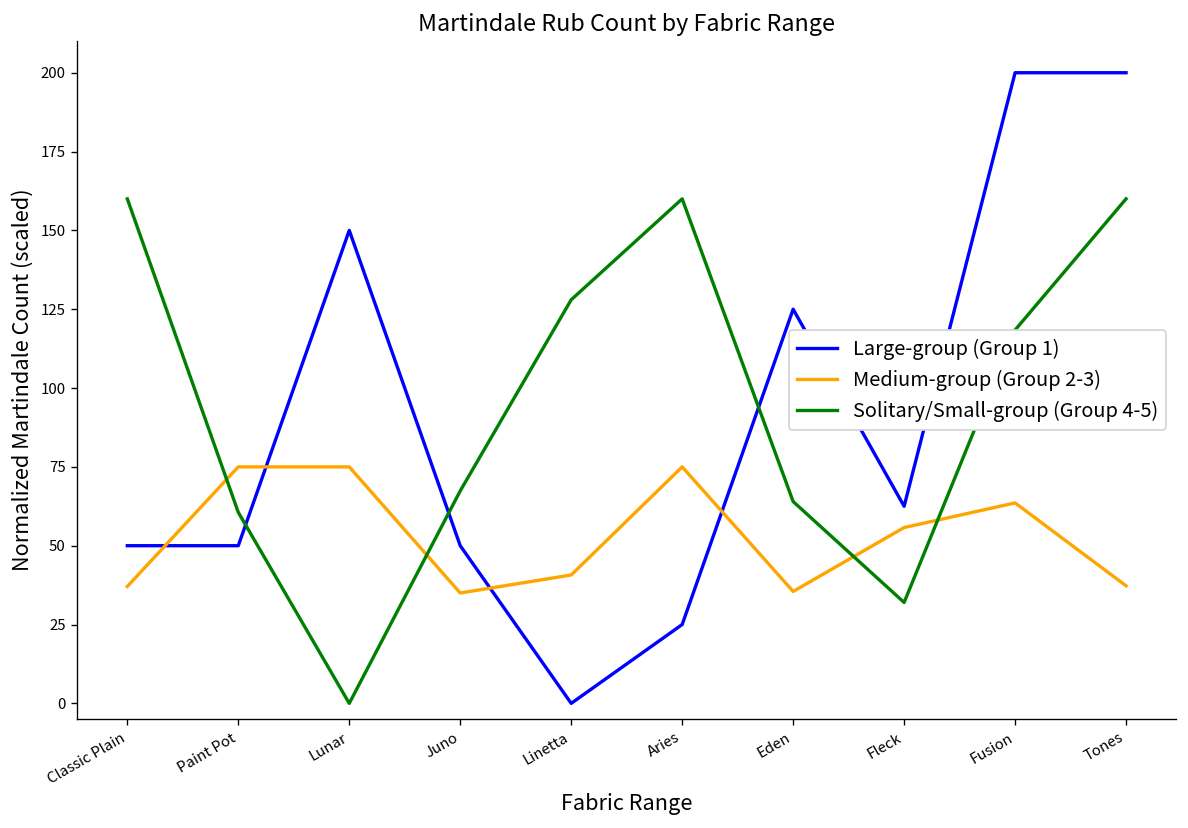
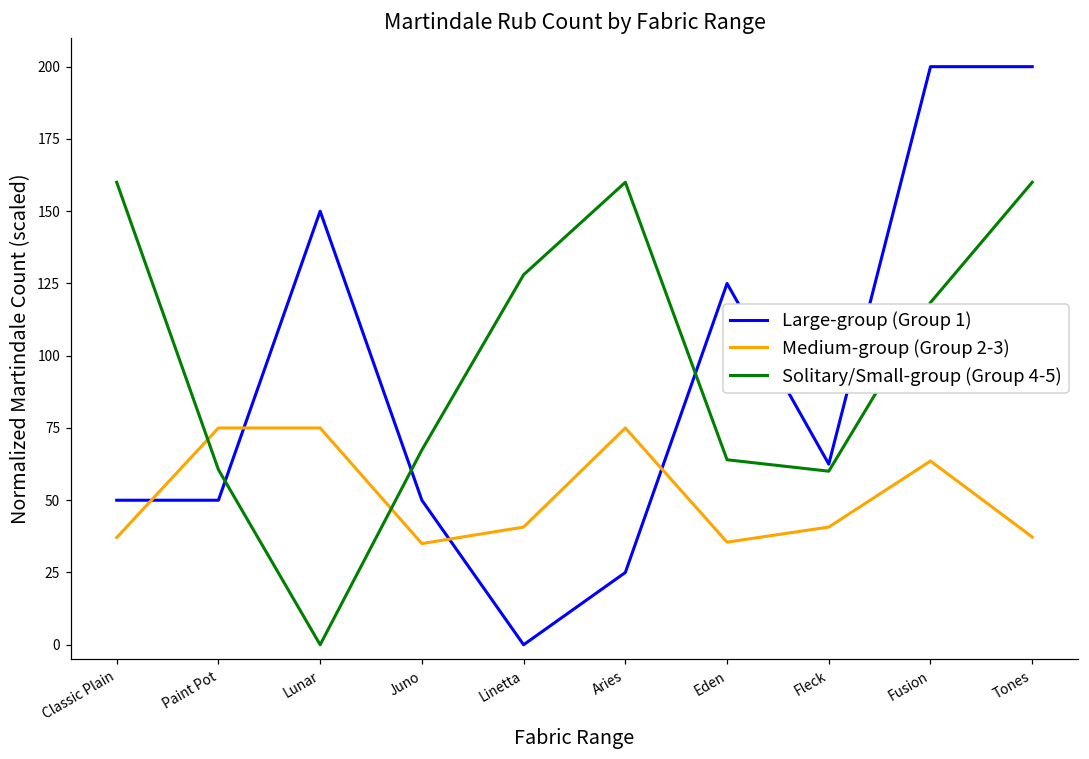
  {
    "Large-group (Group 1)": {
      "Classic Plain": 50,
      "Paint Pot": 50,
      "Lunar": 150,
      "Juno": 50,
      "Linetta": 0,
      "Aries": 25,
      "Eden": 125,
      "Fleck": 63,
      "Fusion": 200,
      "Tones": 200
    },
    "Medium-group (Group 2-3)": {
      "Classic Plain": 37,
      "Paint Pot": 75,
      "Lunar": 75,
      "Juno": 35,
      "Linetta": 41,
      "Aries": 75,
      "Eden": 35,
-     "Fleck": 56,
+     "Fleck": 41,
      "Fusion": 64,
      "Tones": 37
    },
    "Solitary/Small-group (Group 4-5)": {
      "Classic Plain": 160,
      "Paint Pot": 61,
      "Lunar": 0,
      "Juno": 67,
      "Linetta": 128,
      "Aries": 160,
      "Eden": 64,
-     "Fleck": 32,
+     "Fleck": 60,
      "Fusion": 118,
      "Tones": 160
    }
  }
